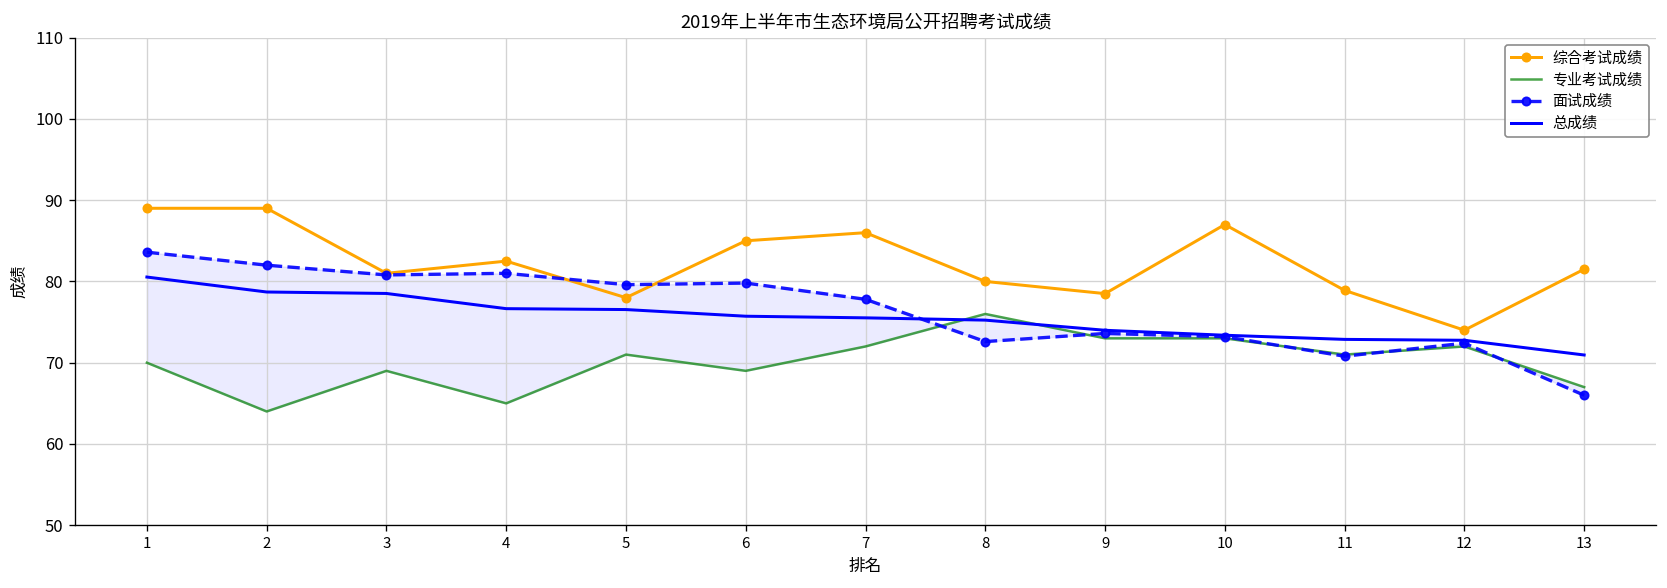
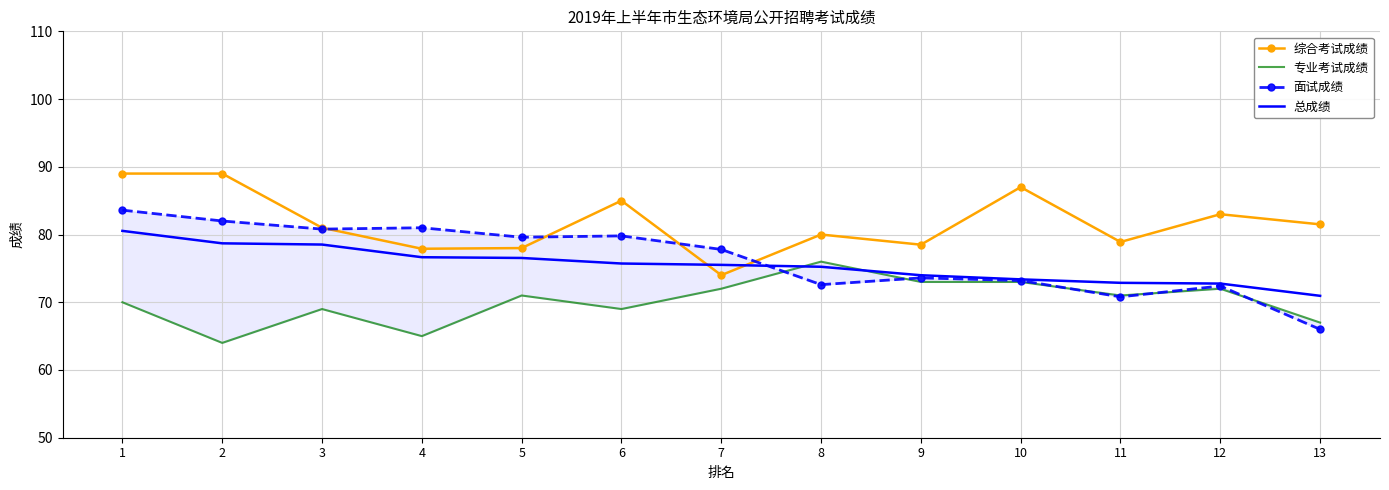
  {
    "综合考试成绩": {
      "1": 89,
      "2": 89,
-     "4": 83,
+     "4": 78,
      "5": 78,
      "6": 85,
-     "7": 86,
+     "7": 74,
      "8": 80,
      "9": 79,
      "10": 87,
      "11": 79,
-     "12": 74,
+     "12": 83,
      "13": 82
    },
    "专业考试成绩": {
      "1": 70,
      "2": 64,
      "3": 69,
      "4": 65,
      "5": 71,
      "6": 69,
      "7": 72,
      "9": 73,
      "12": 72
    }
  }
